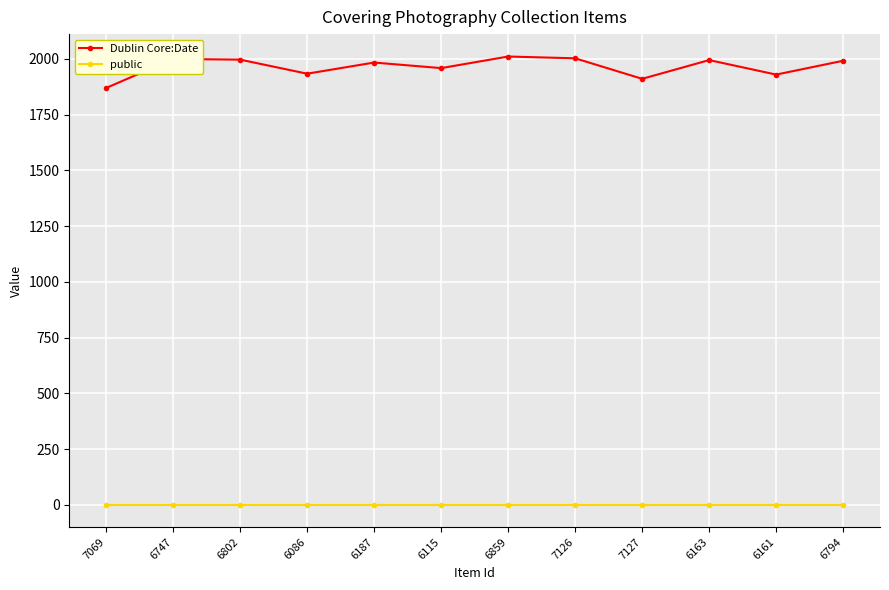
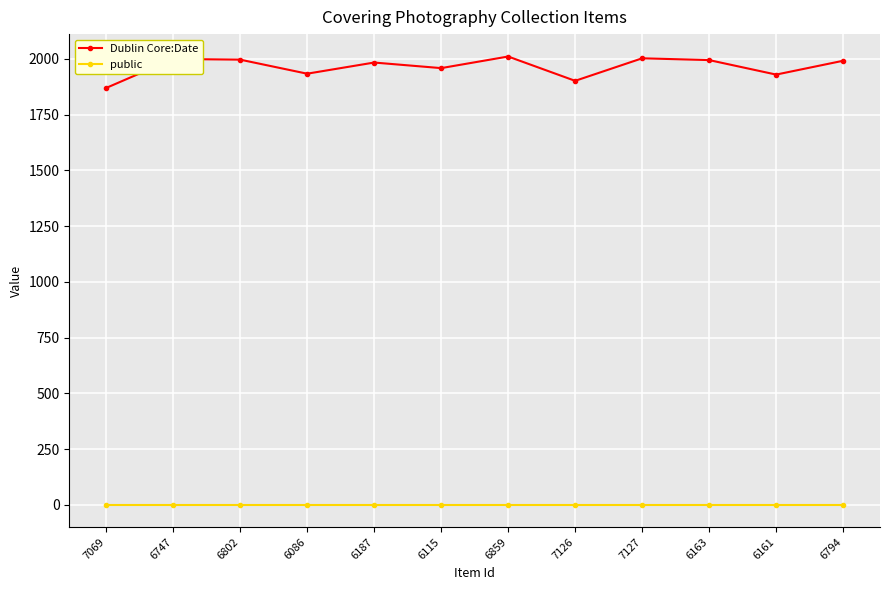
  {
    "Dublin Core:Date": {
      "7069": 1870,
      "6802": 2000,
      "6086": 1930,
      "6187": 1980,
      "6115": 1960,
      "6859": 2010,
-     "7126": 2000,
-     "7127": 1910,
+     "7126": 1900,
+     "7127": 2000,
      "6163": 1990,
      "6161": 1930,
      "6794": 1990
    },
    "public": {
      "7069": 0,
      "6747": 0,
      "6802": 0,
      "6086": 0,
      "6187": 0,
      "6115": 0,
      "6859": 0,
      "7126": 0,
      "7127": 0,
      "6163": 0,
      "6161": 0,
      "6794": 0
    }
  }
